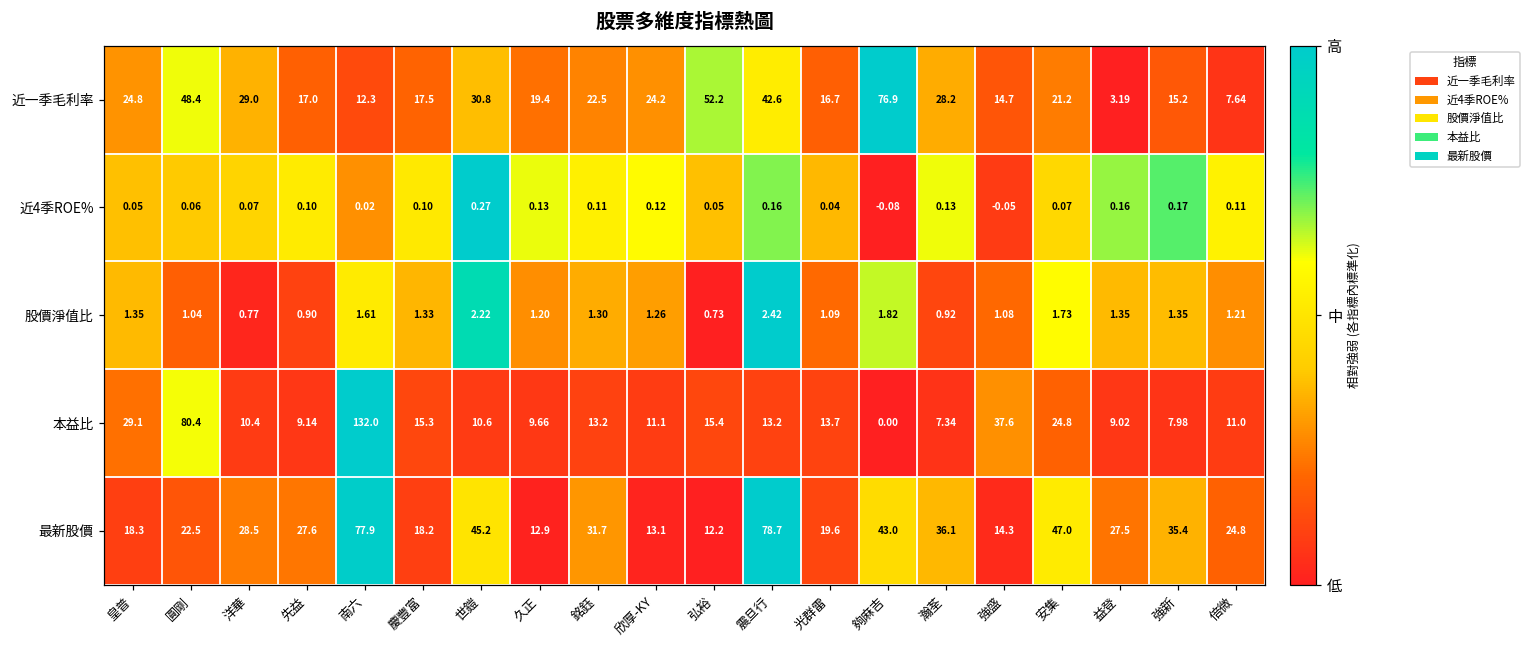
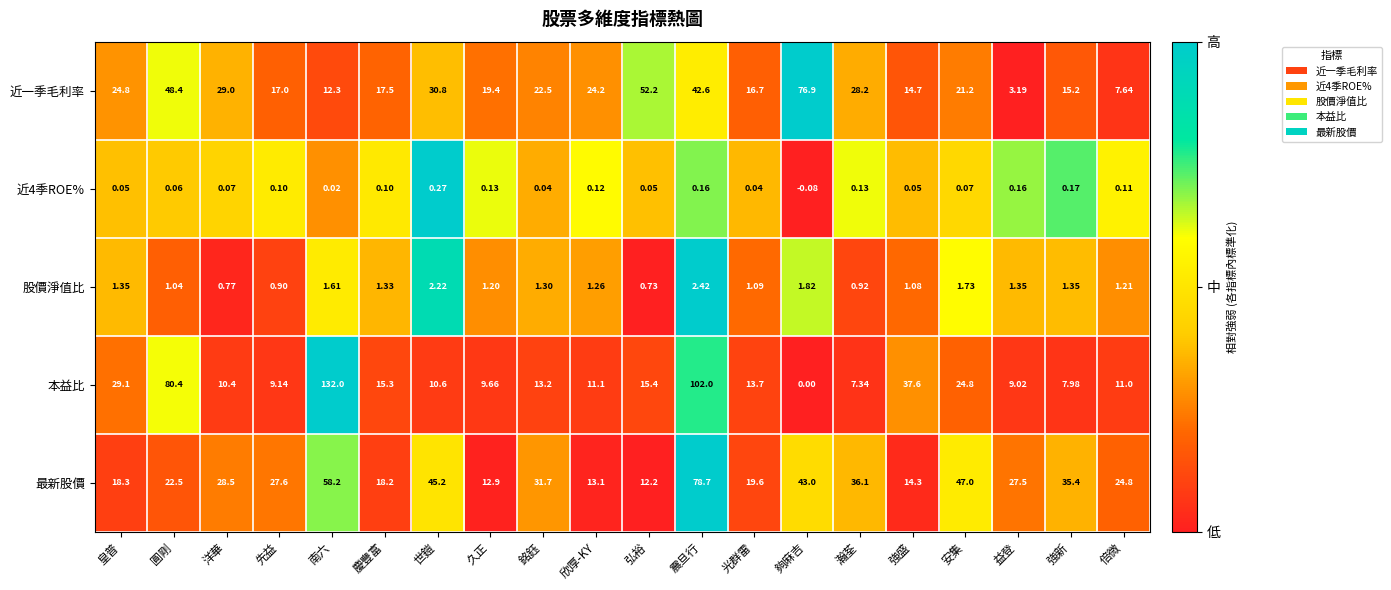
  {
    "近一季毛利率": {
      "皇普": 24.8,
      "圓剛": 48.4,
      "洋華": 29.0,
      "先益": 17.0,
      "南六": 12.3,
      "慶豐富": 17.5,
      "世鎧": 30.8,
      "久正": 19.4,
      "銘鈺": 22.5,
      "欣厚-KY": 24.2,
      "弘裕": 52.2,
      "震旦行": 42.6,
      "光群雷": 16.7,
      "夠麻吉": 76.9,
      "瀚荃": 28.2,
      "強盛": 14.7,
      "安集": 21.2,
      "益登": 3.19,
      "強新": 15.2,
      "倍微": 7.64
    },
    "近4季ROE%": {
      "皇普": 0.05,
      "圓剛": 0.06,
      "洋華": 0.07,
      "先益": 0.10,
      "南六": 0.02,
      "慶豐富": 0.10,
      "世鎧": 0.27,
      "久正": 0.13,
-     "銘鈺": 0.11,
+     "銘鈺": 0.04,
      "欣厚-KY": 0.12,
      "弘裕": 0.05,
      "震旦行": 0.16,
      "光群雷": 0.04,
      "夠麻吉": -0.08,
      "瀚荃": 0.13,
-     "強盛": -0.05,
+     "強盛": 0.05,
      "安集": 0.07,
      "益登": 0.16,
      "強新": 0.17,
      "倍微": 0.11
    },
    "股價淨值比": {
      "皇普": 1.35,
      "圓剛": 1.04,
      "洋華": 0.77,
      "先益": 0.90,
      "南六": 1.61,
      "慶豐富": 1.33,
      "世鎧": 2.22,
      "久正": 1.20,
      "銘鈺": 1.30,
      "欣厚-KY": 1.26,
      "弘裕": 0.73,
      "震旦行": 2.42,
      "光群雷": 1.09,
      "夠麻吉": 1.82,
      "瀚荃": 0.92,
      "強盛": 1.08,
      "安集": 1.73,
      "益登": 1.35,
      "強新": 1.35,
      "倍微": 1.21
    },
    "本益比": {
      "皇普": 29.1,
      "圓剛": 80.4,
      "洋華": 10.4,
      "先益": 9.14,
      "南六": 132.0,
      "慶豐富": 15.3,
      "世鎧": 10.6,
      "久正": 9.66,
      "銘鈺": 13.2,
      "欣厚-KY": 11.1,
      "弘裕": 15.4,
-     "震旦行": 13.2,
+     "震旦行": 102.0,
      "光群雷": 13.7,
      "夠麻吉": 0.00,
      "瀚荃": 7.34,
      "強盛": 37.6,
      "安集": 24.8,
      "益登": 9.02,
      "強新": 7.98,
      "倍微": 11.0
    },
    "最新股價": {
      "皇普": 18.3,
      "圓剛": 22.5,
      "洋華": 28.5,
      "先益": 27.6,
-     "南六": 77.9,
+     "南六": 58.2,
      "慶豐富": 18.2,
      "世鎧": 45.2,
      "久正": 12.9,
      "銘鈺": 31.7,
      "欣厚-KY": 13.1,
      "弘裕": 12.2,
      "震旦行": 78.7,
      "光群雷": 19.6,
      "夠麻吉": 43.0,
      "瀚荃": 36.1,
      "強盛": 14.3,
      "安集": 47.0,
      "益登": 27.5,
      "強新": 35.4,
      "倍微": 24.8
    }
  }
